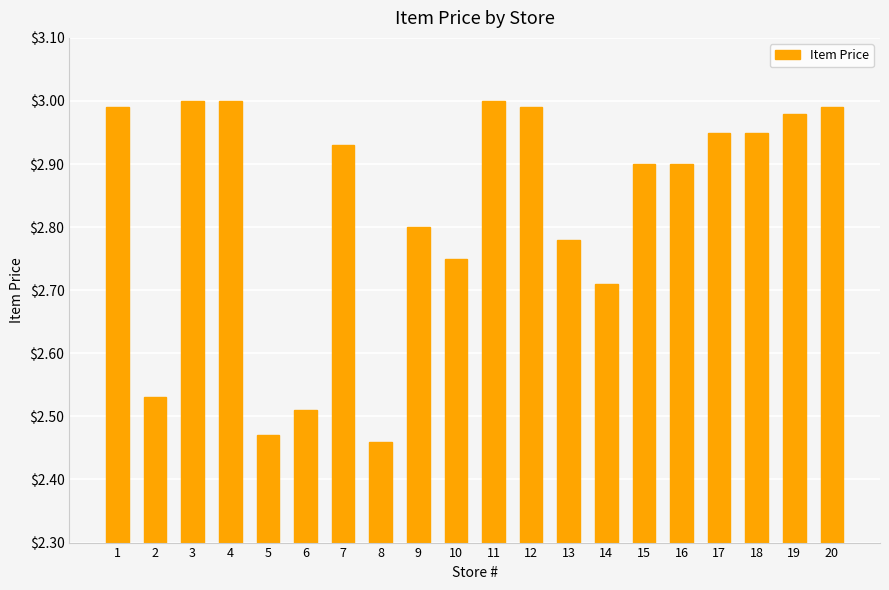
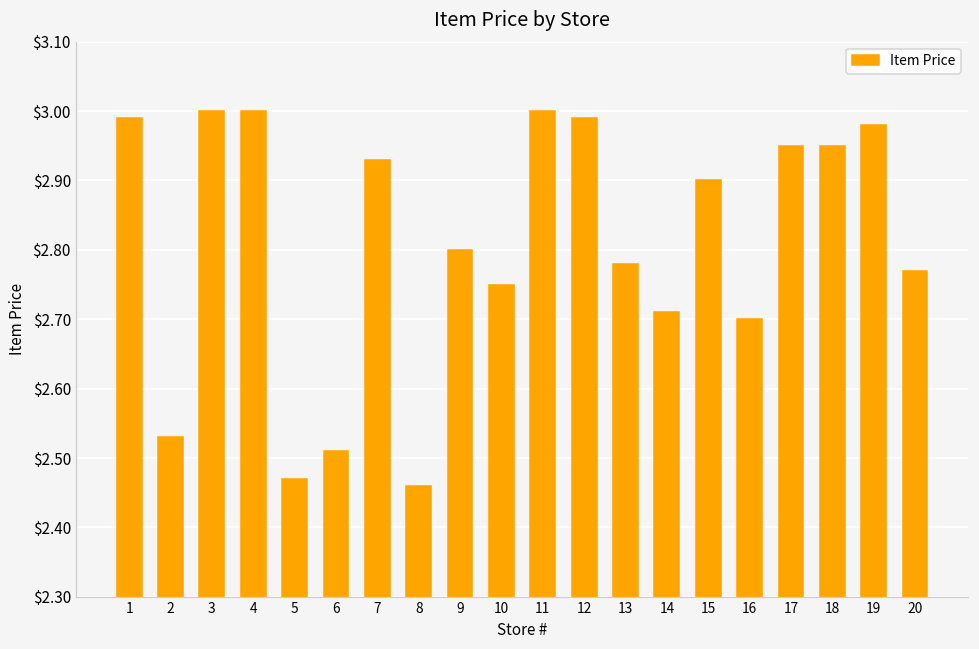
  {
    "1": "$2.99",
    "2": "$2.53",
    "3": "$3.00",
    "4": "$3.00",
    "5": "$2.47",
    "6": "$2.51",
    "7": "$2.93",
    "8": "$2.46",
    "9": "$2.80",
    "10": "$2.75",
    "11": "$3.00",
    "12": "$2.99",
    "13": "$2.78",
    "14": "$2.71",
    "15": "$2.90",
-   "16": "$2.9",
+   "16": "$2.7",
    "17": "$2.95",
    "18": "$2.95",
    "19": "$2.98",
-   "20": "$2.99"
+   "20": "$2.77"
  }
